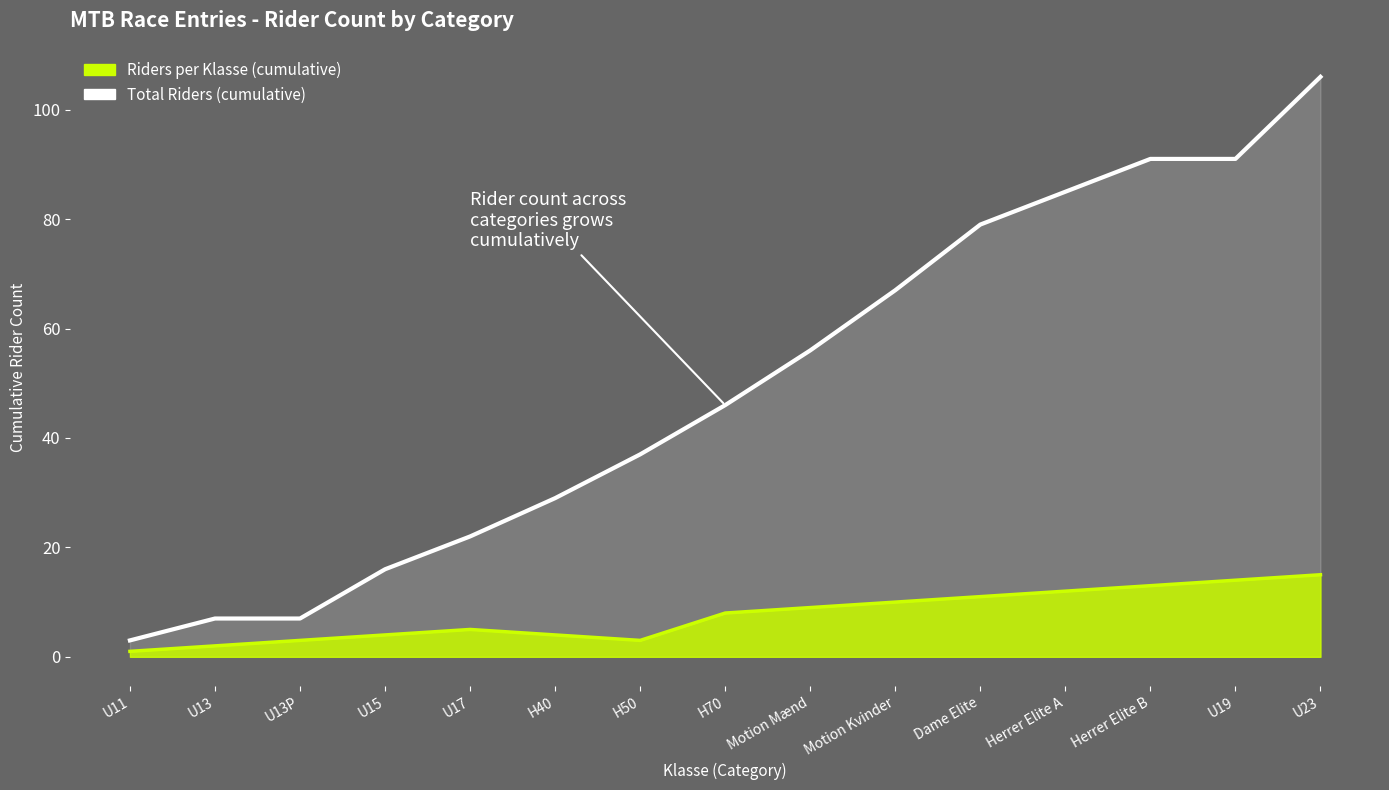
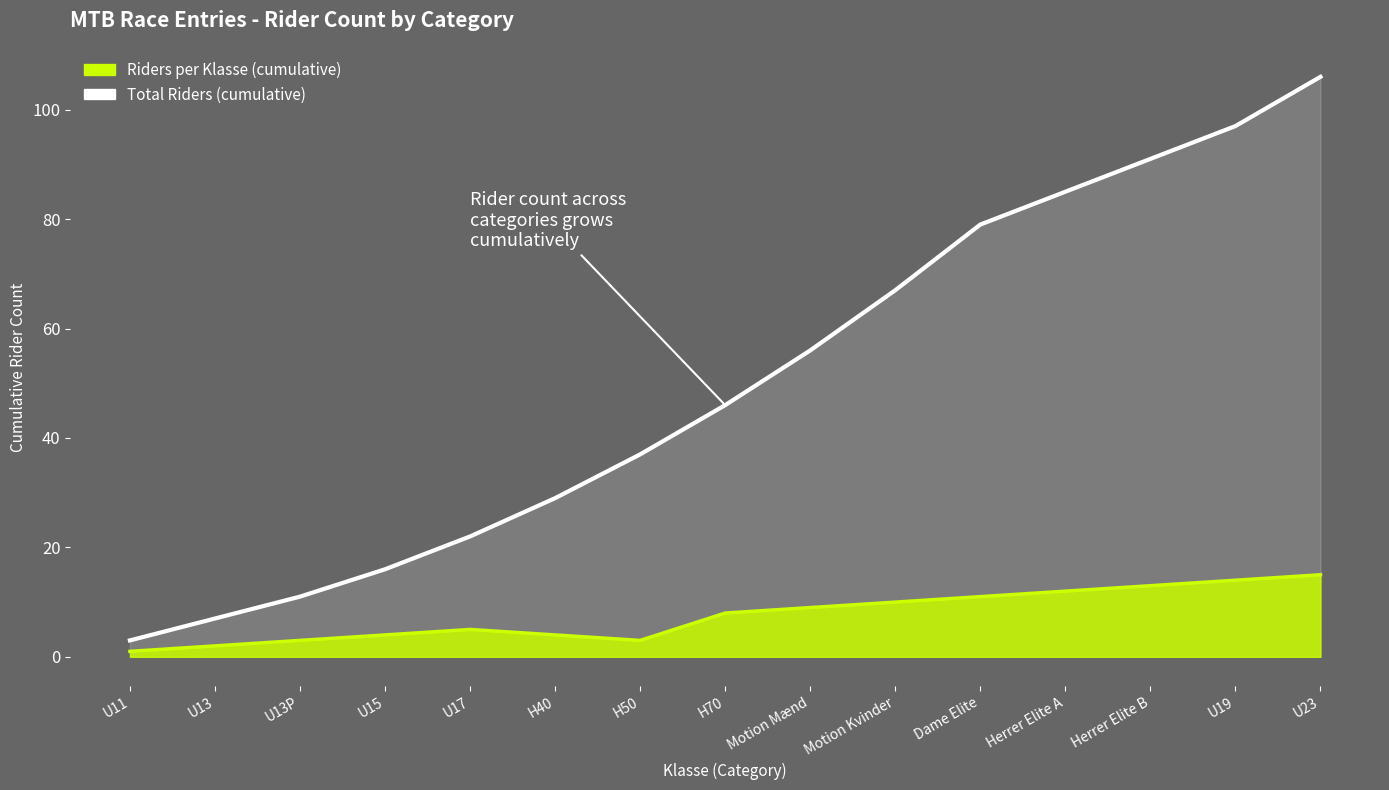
  {
    "Total Riders (cumulative)": {
      "U11": 3,
      "U13": 7,
-     "U13P": 7,
+     "U13P": 11,
      "U15": 16,
      "U17": 22,
      "H40": 29,
      "H50": 37,
      "H70": 46,
      "Motion Mænd": 56,
      "Motion Kvinder": 67,
      "Dame Elite": 79,
      "Herrer Elite A": 85,
      "Herrer Elite B": 91,
-     "U19": 91,
+     "U19": 97,
      "U23": 106
    },
    "Riders per Klasse (cumulative)": {
      "U11": 1,
      "U13": 2,
      "U13P": 3,
      "U15": 4,
      "U17": 5,
      "H40": 4,
      "H50": 3,
      "H70": 8,
      "Motion Mænd": 9,
      "Motion Kvinder": 10,
      "Dame Elite": 11,
      "Herrer Elite A": 12,
      "Herrer Elite B": 13,
      "U19": 14,
      "U23": 15
    }
  }
